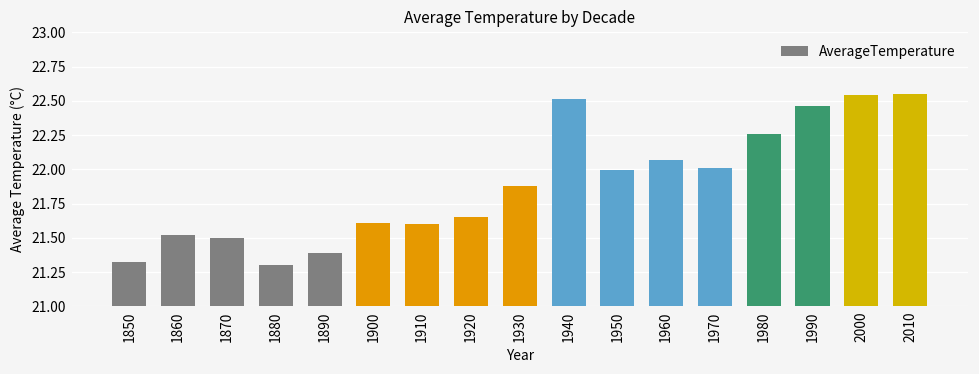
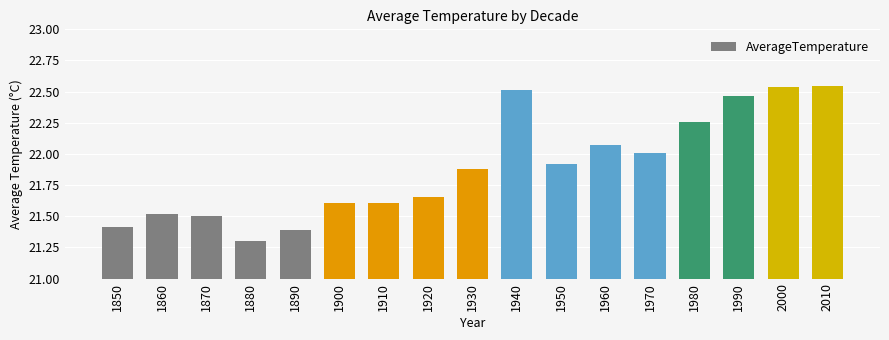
  {
-   "1850": 21.33,
+   "1850": 21.41,
    "1860": 21.52,
    "1870": 21.50,
    "1880": 21.30,
    "1890": 21.39,
    "1900": 21.61,
    "1910": 21.60,
    "1920": 21.65,
    "1930": 21.88,
    "1940": 22.52,
-   "1950": 22.00,
+   "1950": 21.92,
    "1960": 22.07,
    "1970": 22.01,
    "1980": 22.26,
    "1990": 22.46,
    "2000": 22.54,
    "2010": 22.55
  }
